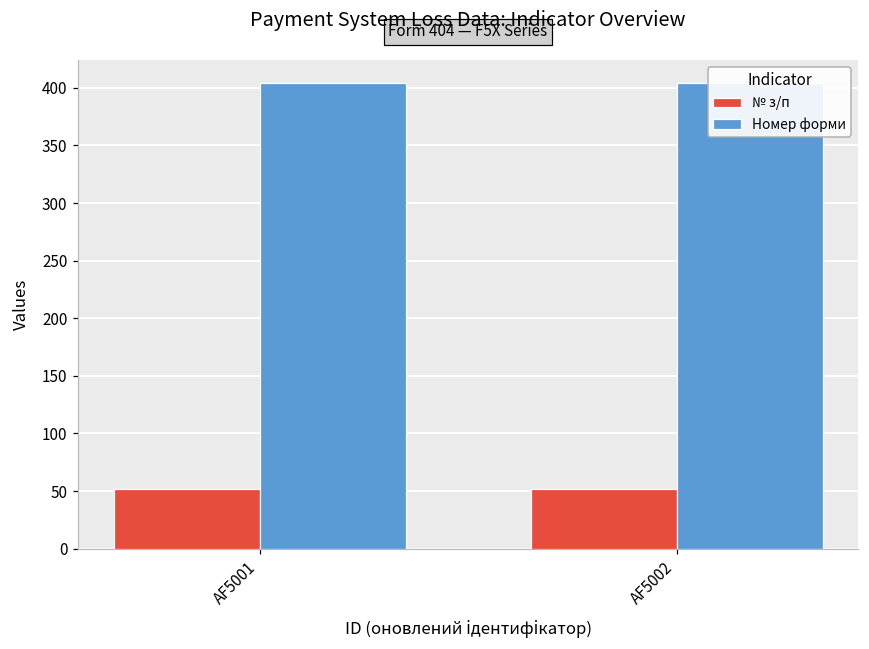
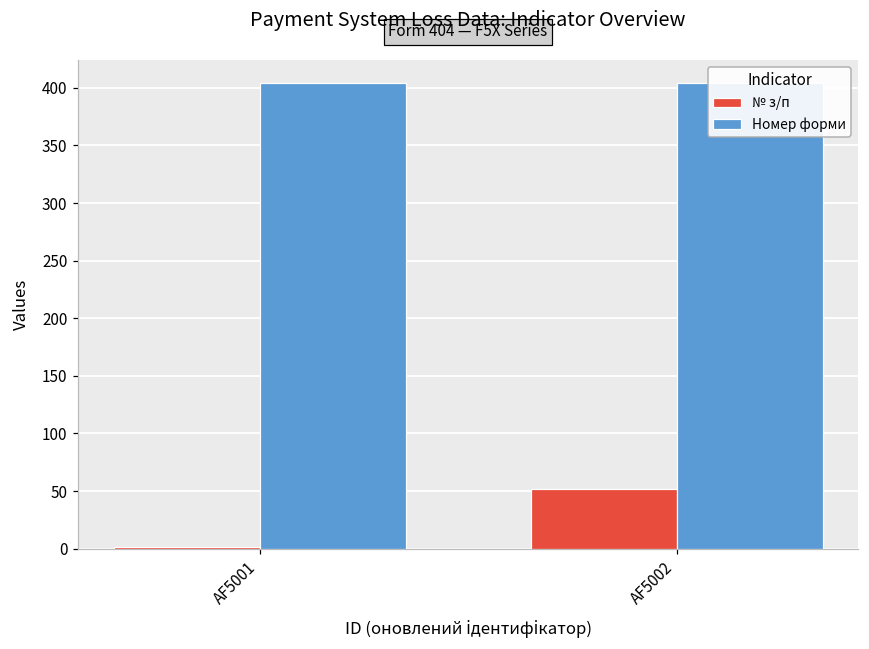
  {
    "№ з/п": {
-     "AF5001": 52,
+     "AF5001": 1,
      "AF5002": 52
    },
    "Номер форми": {
      "AF5001": 404
    }
  }
